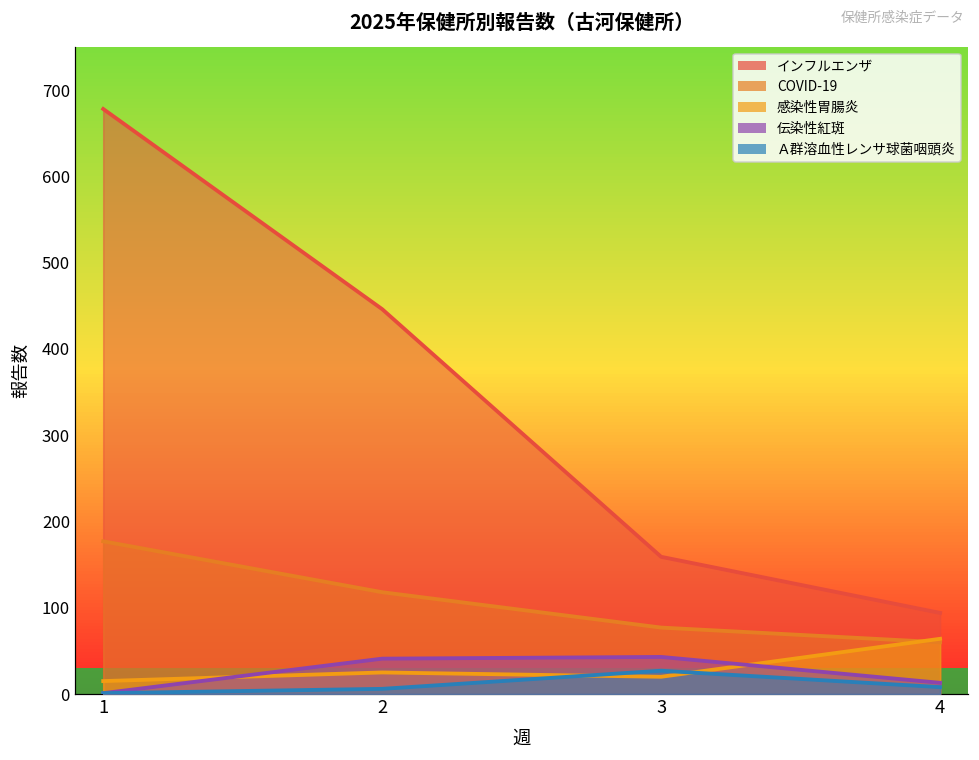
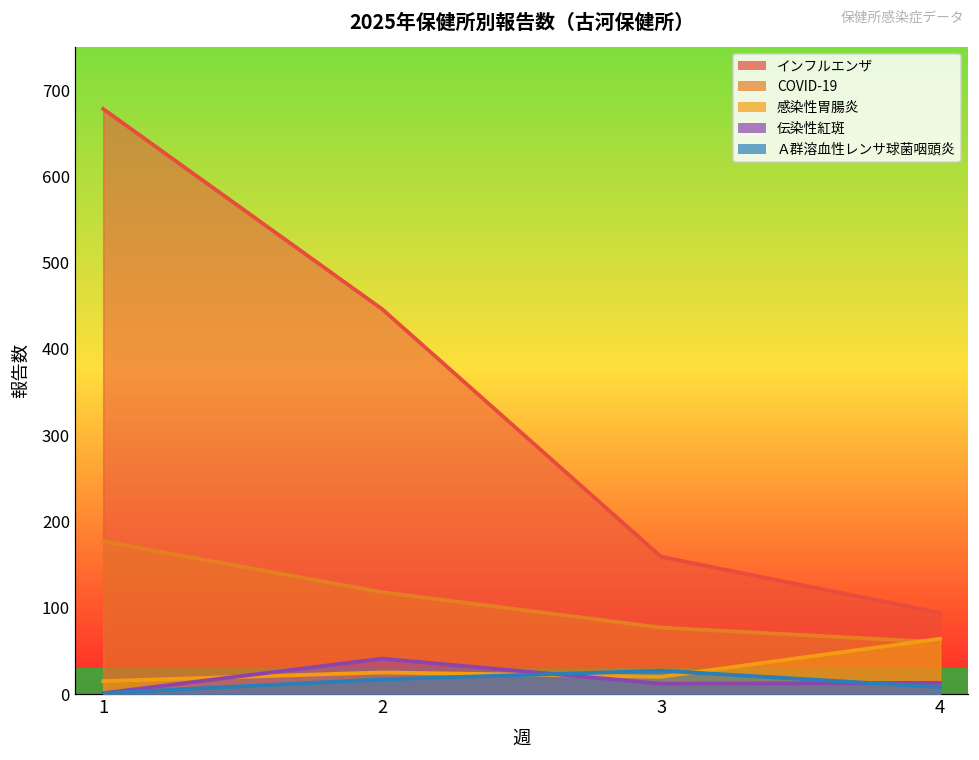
  {
    "伝染性紅斑": {
      "2": 40,
-     "3": 40,
+     "3": 10,
      "4": 10
    },
    "Ａ群溶血性レンサ球菌咽頭炎": {
-     "2": 10,
+     "2": 20,
      "3": 30,
      "4": 10
    }
  }
